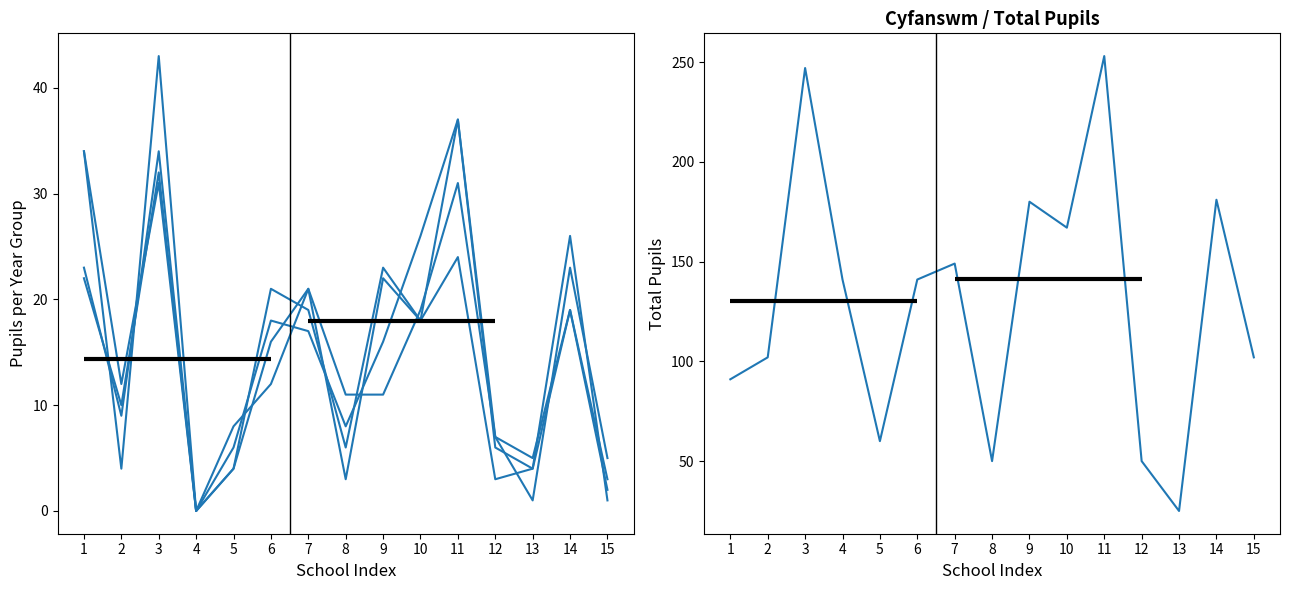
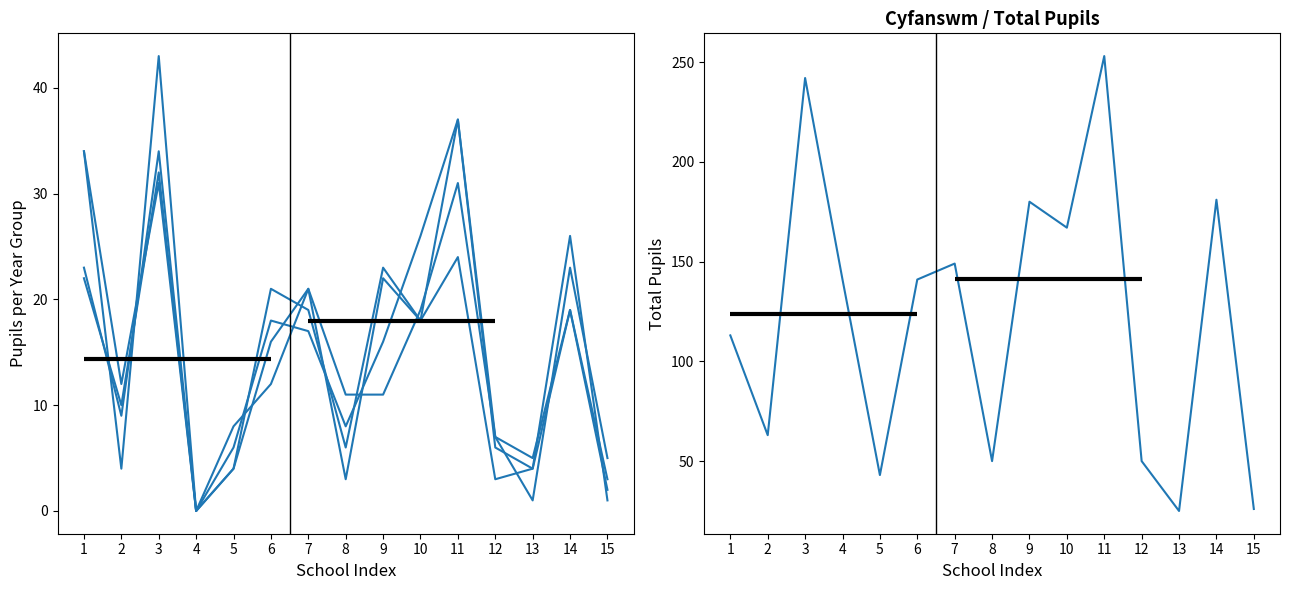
  {
    "Cyfanswm / Total Pupils": {
-     "1": 91,
-     "2": 102,
-     "3": 247,
+     "1": 113,
+     "2": 63,
+     "3": 242,
      "4": 141,
-     "5": 60,
+     "5": 43,
      "6": 141,
      "7": 149,
      "8": 50,
      "9": 180,
      "10": 167,
      "11": 253,
      "12": 50,
      "13": 25,
      "14": 181,
-     "15": 102
+     "15": 26
    }
  }
